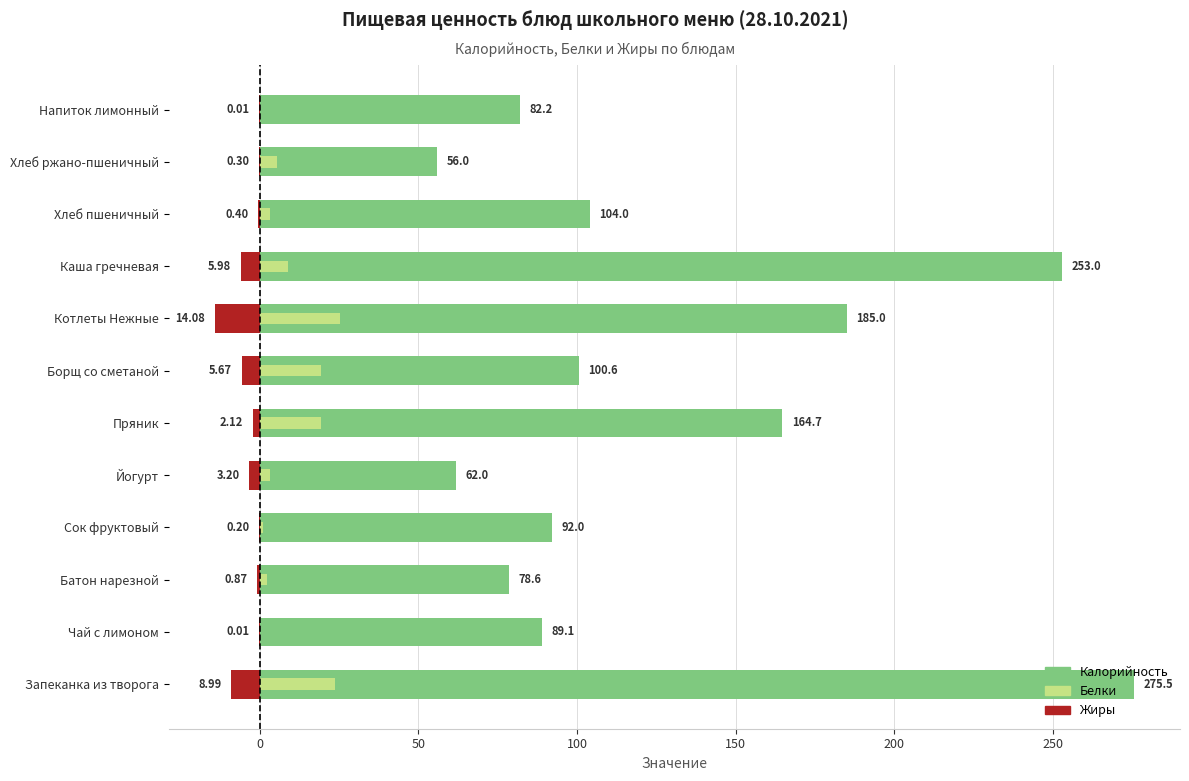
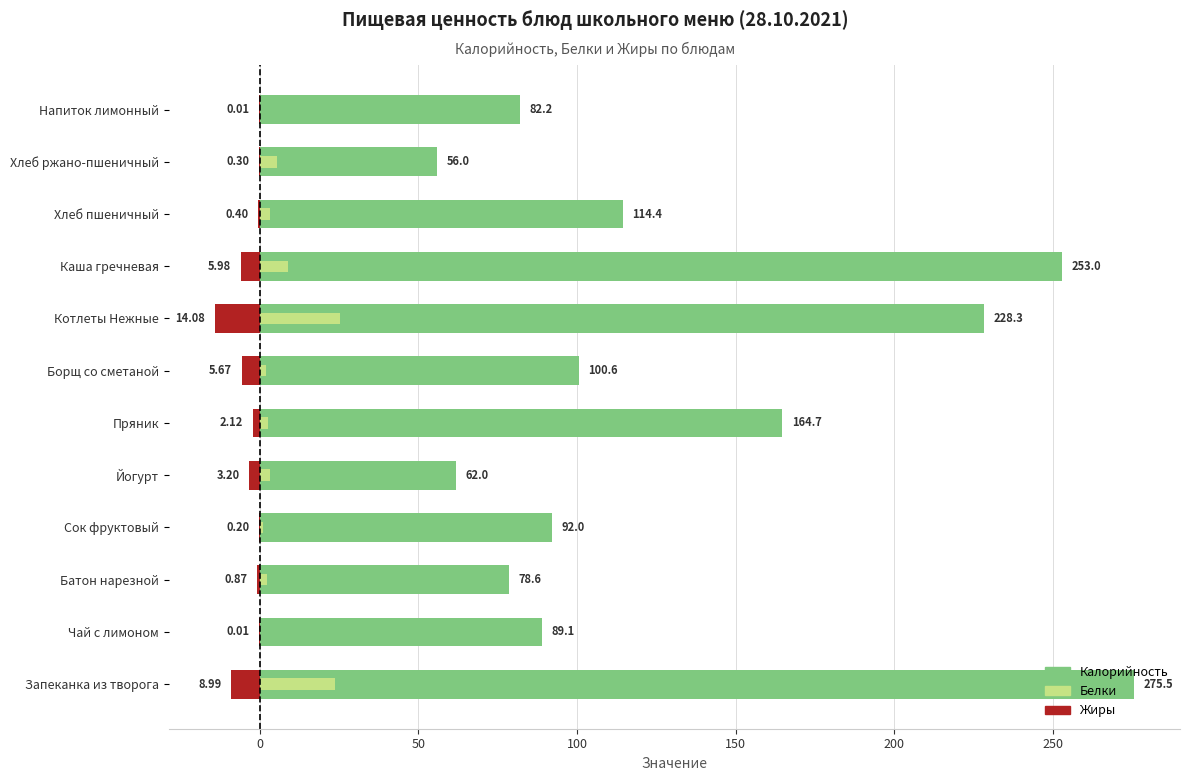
  {
    "Калорийность": {
      "Напиток лимонный": 82.2,
      "Хлеб ржано-пшеничный": 56.0,
-     "Хлеб пшеничный": 104.0,
+     "Хлеб пшеничный": 114.4,
      "Каша гречневая": 253.0,
-     "Котлеты Нежные": 185.0,
+     "Котлеты Нежные": 228.3,
      "Борщ со сметаной": 100.6,
      "Пряник": 164.7,
      "Йогурт": 62.0,
      "Сок фруктовый": 92.0,
      "Батон нарезной": 78.6,
      "Чай с лимоном": 89.1,
      "Запеканка из творога": 275.5
    },
    "Белки": {
-     "Борщ со сметаной": 19,
-     "Пряник": 19
+     "Борщ со сметаной": 2,
+     "Пряник": 3
    }
  }
